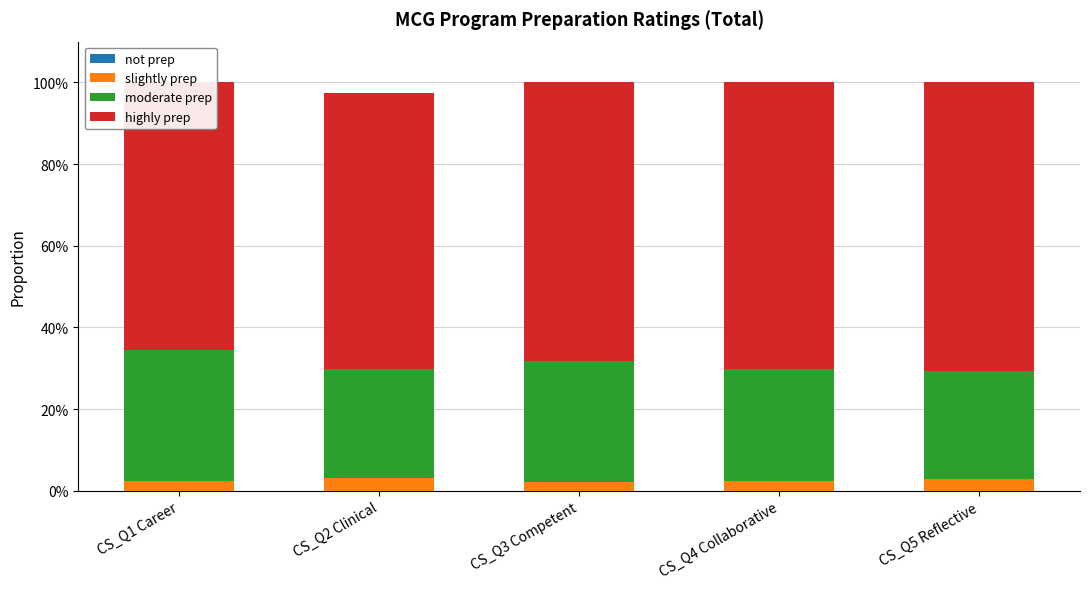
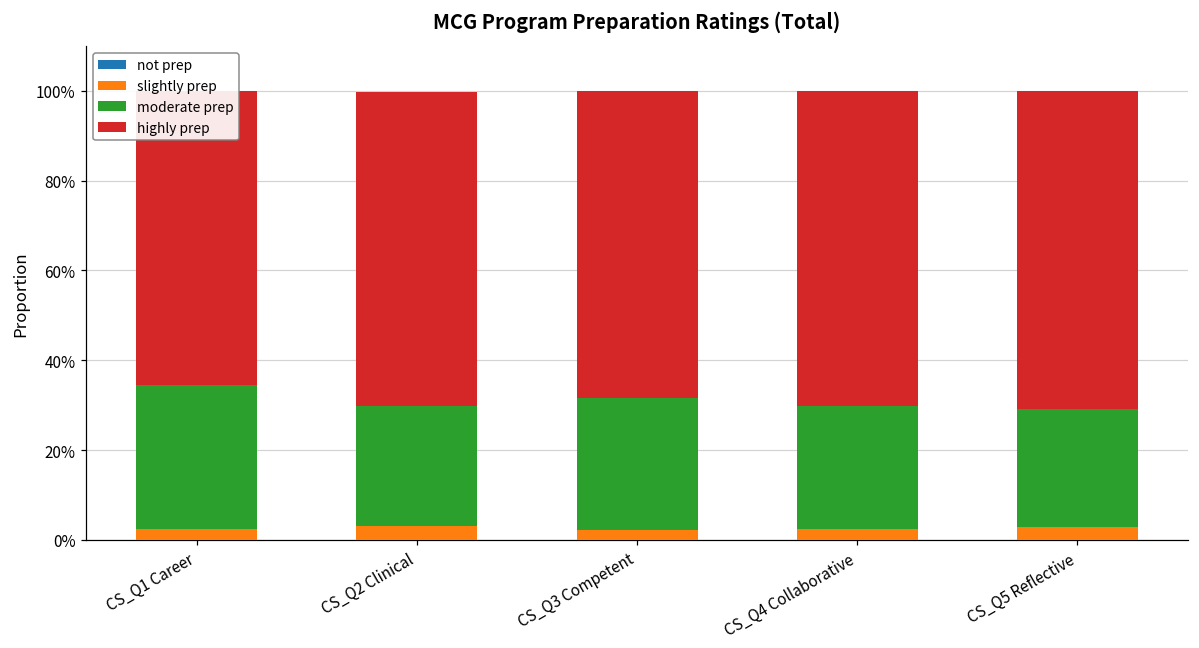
  {
    "not prep": {
      "CS_Q1 Career": "0%",
      "CS_Q2 Clinical": "0%",
      "CS_Q3 Competent": "0%",
      "CS_Q4 Collaborative": "0%",
      "CS_Q5 Reflective": "0%"
    },
    "slightly prep": {
      "CS_Q1 Career": "2%",
      "CS_Q2 Clinical": "3%",
      "CS_Q3 Competent": "2%",
      "CS_Q4 Collaborative": "2%",
      "CS_Q5 Reflective": "3%"
    },
    "moderate prep": {
      "CS_Q1 Career": "32%",
      "CS_Q2 Clinical": "27%",
      "CS_Q3 Competent": "30%",
      "CS_Q4 Collaborative": "27%",
      "CS_Q5 Reflective": "26%"
    },
    "highly prep": {
-     "CS_Q2 Clinical": "68%",
+     "CS_Q2 Clinical": "70%",
      "CS_Q3 Competent": "68%",
      "CS_Q4 Collaborative": "70%",
      "CS_Q5 Reflective": "71%"
    }
  }
